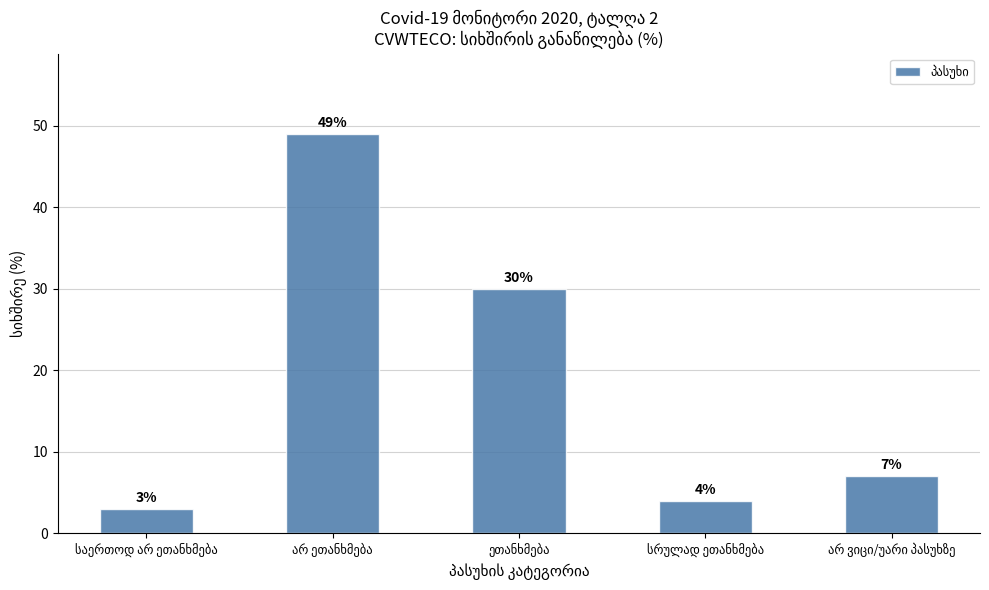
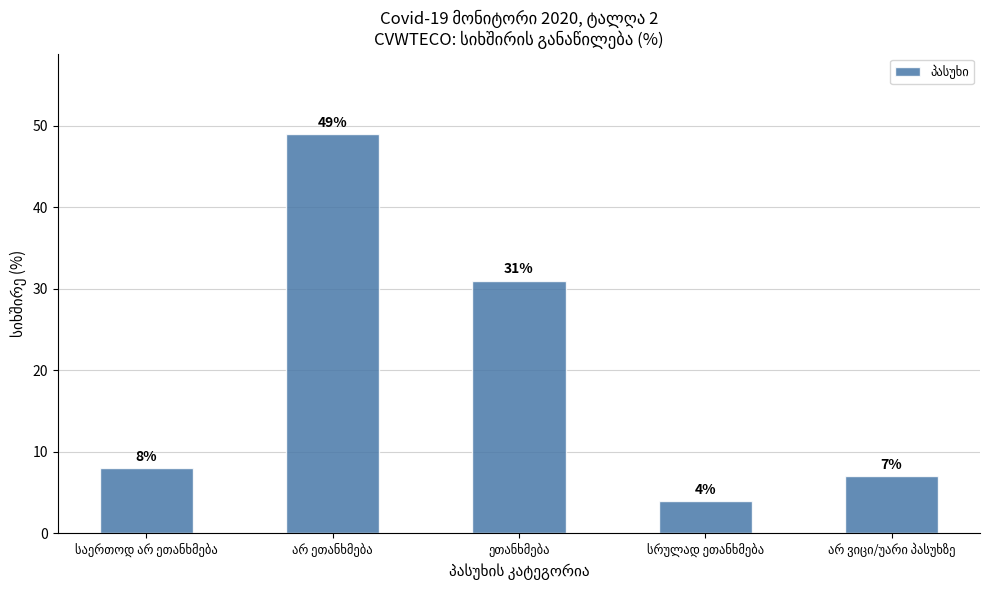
  {
-   "საერთოდ არ ეთანხმება": "3%",
+   "საერთოდ არ ეთანხმება": "8%",
    "არ ეთანხმება": "49%",
-   "ეთანხმება": "30%",
+   "ეთანხმება": "31%",
    "სრულად ეთანხმება": "4%",
    "არ ვიცი/უარი პასუხზე": "7%"
  }
